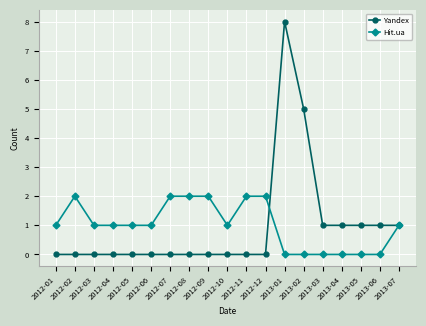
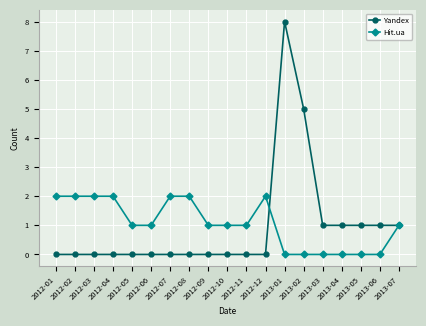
  {
    "Yandex": {
      "2012-01": 0,
      "2012-02": 0,
      "2012-03": 0,
      "2012-04": 0,
      "2012-05": 0,
      "2012-06": 0,
      "2012-07": 0,
      "2012-08": 0,
      "2012-09": 0,
      "2012-10": 0,
      "2012-11": 0,
      "2012-12": 0,
      "2013-01": 8,
      "2013-02": 5,
      "2013-03": 1,
      "2013-04": 1,
      "2013-05": 1,
      "2013-06": 1
    },
    "Hit.ua": {
-     "2012-01": 1,
+     "2012-01": 2,
      "2012-02": 2,
-     "2012-03": 1,
-     "2012-04": 1,
+     "2012-03": 2,
+     "2012-04": 2,
      "2012-05": 1,
      "2012-06": 1,
      "2012-07": 2,
      "2012-08": 2,
-     "2012-09": 2,
+     "2012-09": 1,
      "2012-10": 1,
-     "2012-11": 2,
+     "2012-11": 1,
      "2012-12": 2,
      "2013-01": 0,
      "2013-02": 0,
      "2013-03": 0,
      "2013-04": 0,
      "2013-05": 0,
      "2013-06": 0
    }
  }
